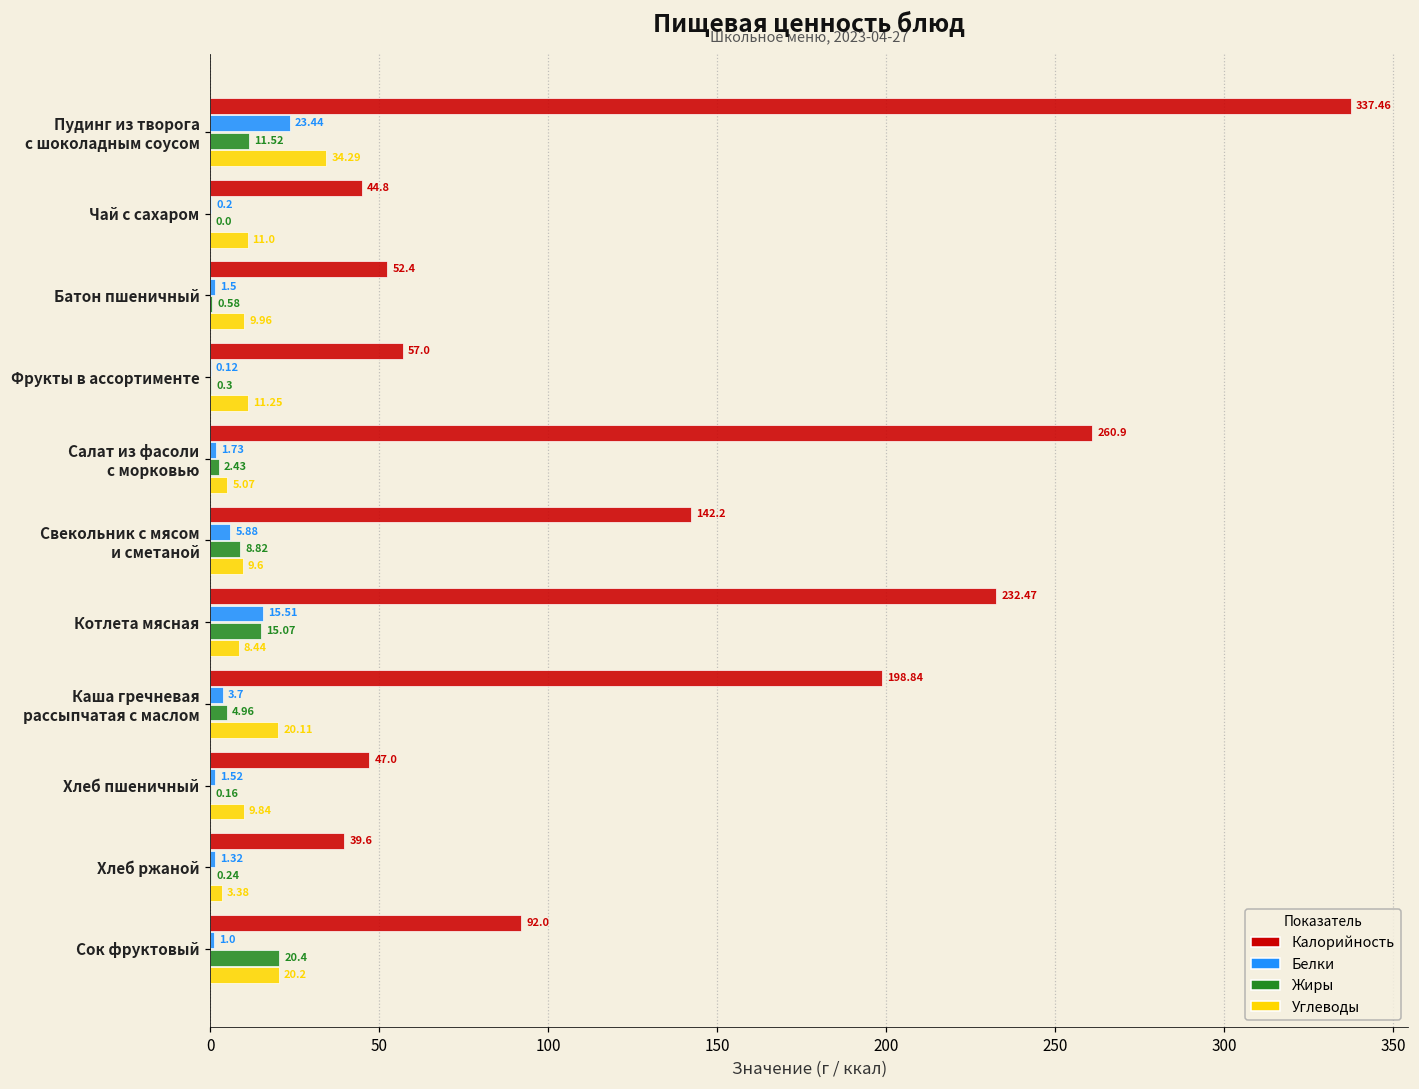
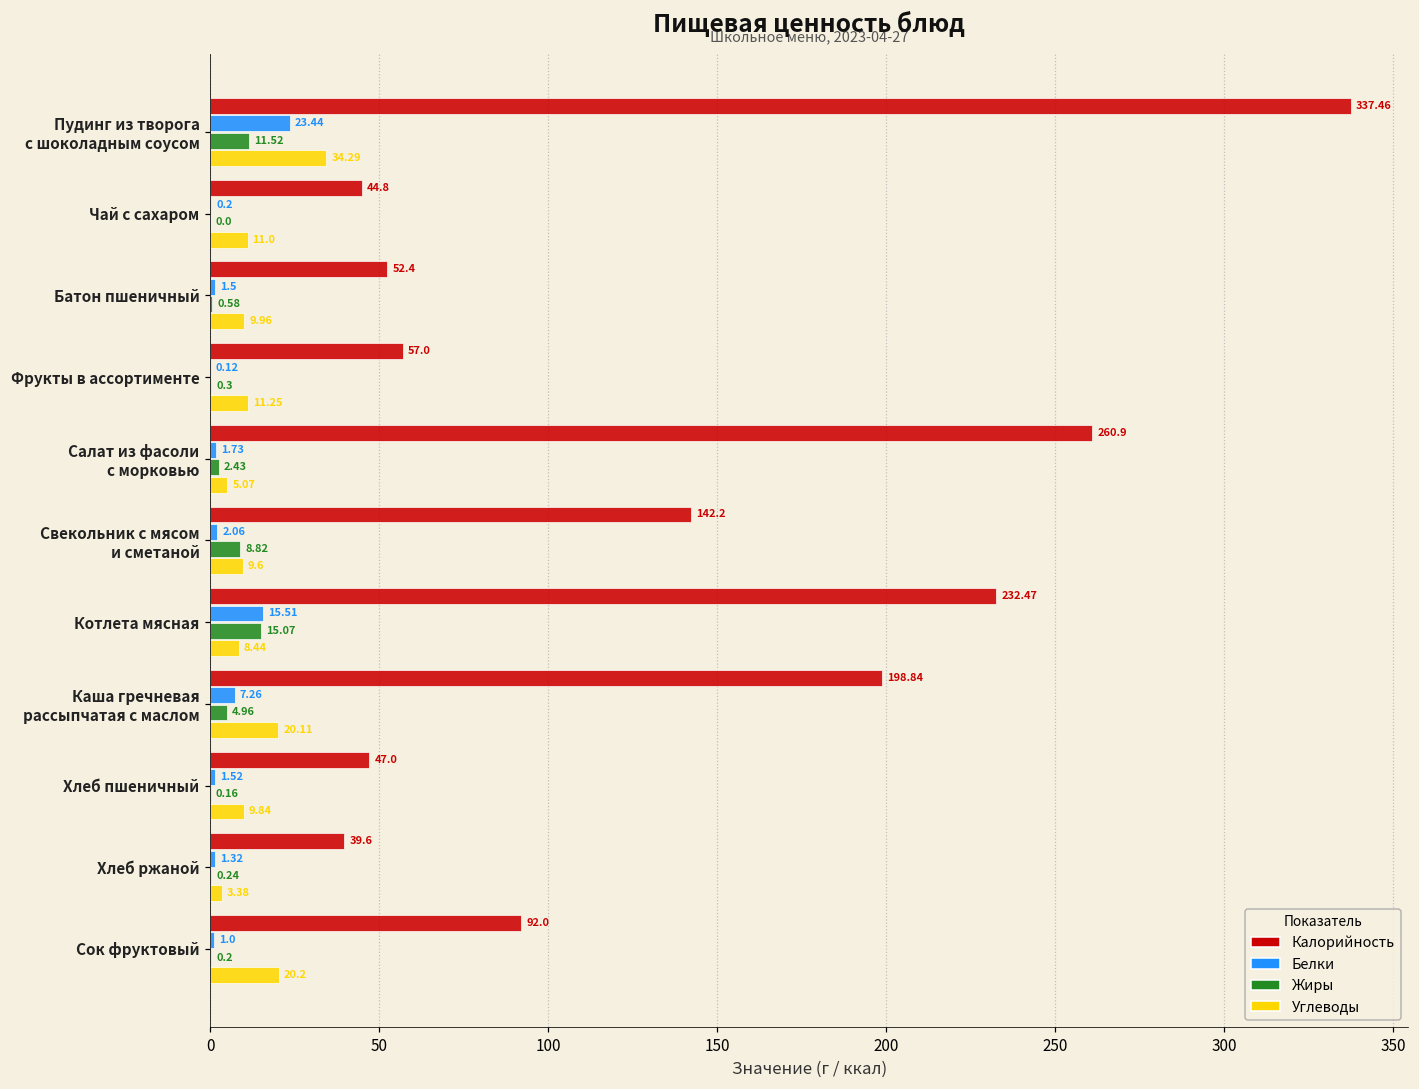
  {
    "Калорийность": {
      "Пудинг из творога с шоколадным соусом": 337.46,
      "Чай с сахаром": 44.8,
      "Батон пшеничный": 52.4,
      "Фрукты в ассортименте": 57.0,
      "Салат из фасоли с морковью": 260.9,
      "Свекольник с мясом и сметаной": 142.2,
      "Котлета мясная": 232.47,
      "Каша гречневая рассыпчатая с маслом": 198.84,
      "Хлеб пшеничный": 47.0,
      "Хлеб ржаной": 39.6,
      "Сок фруктовый": 92.0
    },
    "Белки": {
      "Пудинг из творога с шоколадным соусом": 23.44,
      "Чай с сахаром": 0.2,
      "Батон пшеничный": 1.5,
      "Фрукты в ассортименте": 0.12,
      "Салат из фасоли с морковью": 1.73,
-     "Свекольник с мясом и сметаной": 5.88,
+     "Свекольник с мясом и сметаной": 2.06,
      "Котлета мясная": 15.51,
-     "Каша гречневая рассыпчатая с маслом": 3.7,
+     "Каша гречневая рассыпчатая с маслом": 7.26,
      "Хлеб пшеничный": 1.52,
      "Хлеб ржаной": 1.32,
      "Сок фруктовый": 1.0
    },
    "Жиры": {
      "Пудинг из творога с шоколадным соусом": 11.52,
      "Чай с сахаром": 0.0,
      "Батон пшеничный": 0.58,
      "Фрукты в ассортименте": 0.3,
      "Салат из фасоли с морковью": 2.43,
      "Свекольник с мясом и сметаной": 8.82,
      "Котлета мясная": 15.07,
      "Каша гречневая рассыпчатая с маслом": 4.96,
      "Хлеб пшеничный": 0.16,
      "Хлеб ржаной": 0.24,
-     "Сок фруктовый": 20.4
+     "Сок фруктовый": 0.2
    },
    "Углеводы": {
      "Пудинг из творога с шоколадным соусом": 34.29,
      "Чай с сахаром": 11.0,
      "Батон пшеничный": 9.96,
      "Фрукты в ассортименте": 11.25,
      "Салат из фасоли с морковью": 5.07,
      "Свекольник с мясом и сметаной": 9.6,
      "Котлета мясная": 8.44,
      "Каша гречневая рассыпчатая с маслом": 20.11,
      "Хлеб пшеничный": 9.84,
      "Хлеб ржаной": 3.38,
      "Сок фруктовый": 20.2
    }
  }
